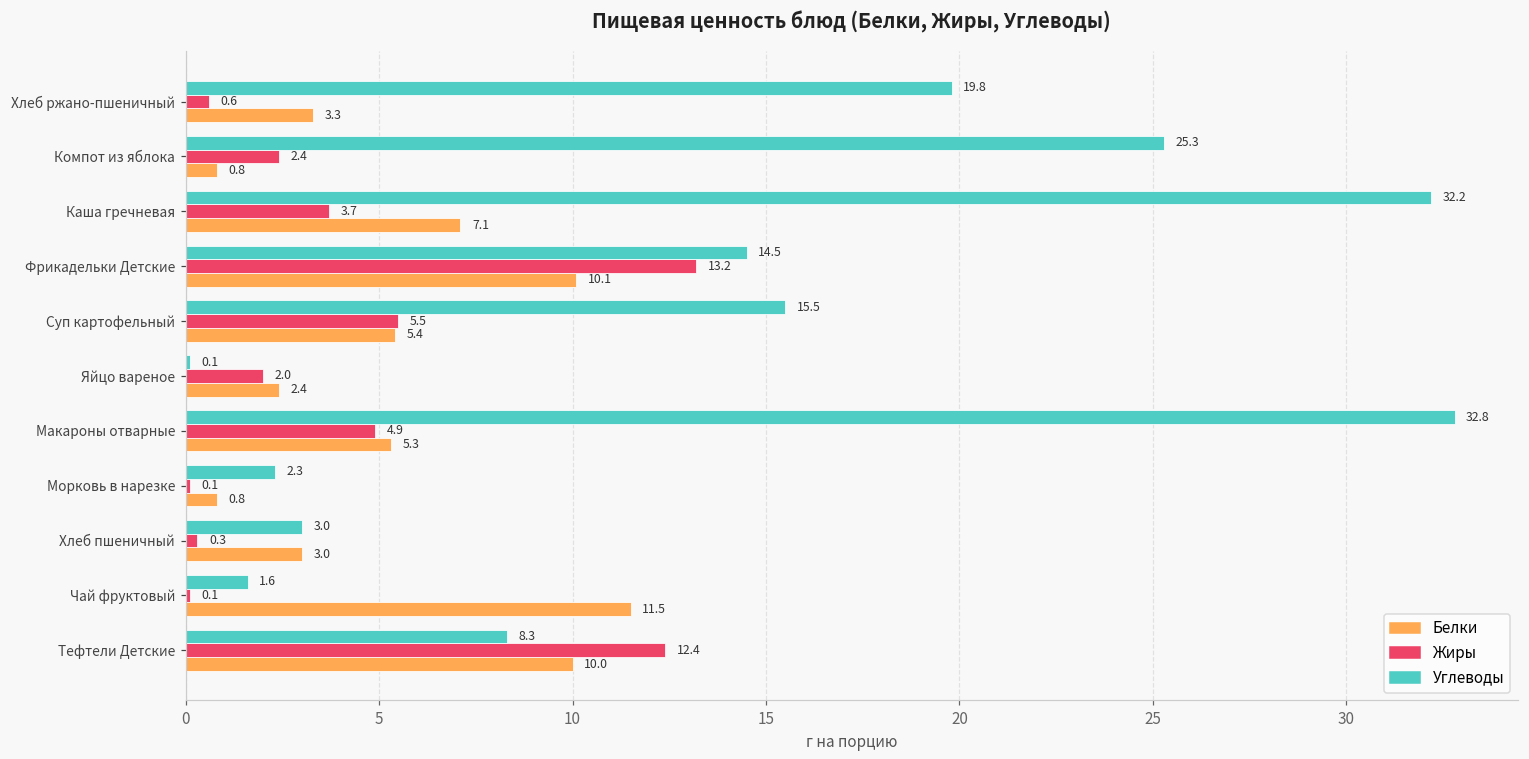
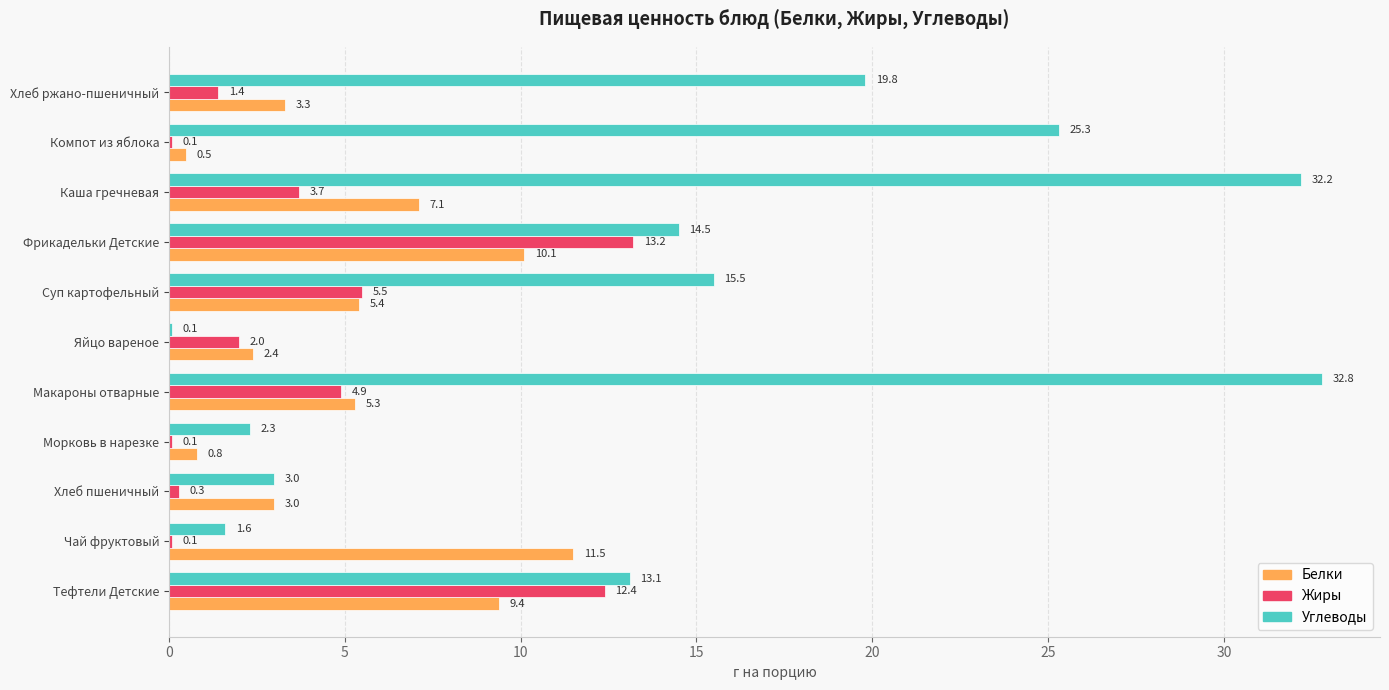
  {
    "Белки": {
      "Хлеб ржано-пшеничный": 3.3,
-     "Компот из яблока": 0.8,
+     "Компот из яблока": 0.5,
      "Каша гречневая": 7.1,
      "Фрикадельки Детские": 10.1,
      "Суп картофельный": 5.4,
      "Яйцо вареное": 2.4,
      "Макароны отварные": 5.3,
      "Морковь в нарезке": 0.8,
      "Хлеб пшеничный": 3.0,
      "Чай фруктовый": 11.5,
-     "Тефтели Детские": 10.0
+     "Тефтели Детские": 9.4
    },
    "Жиры": {
-     "Хлеб ржано-пшеничный": 0.6,
-     "Компот из яблока": 2.4,
+     "Хлеб ржано-пшеничный": 1.4,
+     "Компот из яблока": 0.1,
      "Каша гречневая": 3.7,
      "Фрикадельки Детские": 13.2,
      "Суп картофельный": 5.5,
      "Яйцо вареное": 2.0,
      "Макароны отварные": 4.9,
      "Морковь в нарезке": 0.1,
      "Хлеб пшеничный": 0.3,
      "Чай фруктовый": 0.1,
      "Тефтели Детские": 12.4
    },
    "Углеводы": {
      "Хлеб ржано-пшеничный": 19.8,
      "Компот из яблока": 25.3,
      "Каша гречневая": 32.2,
      "Фрикадельки Детские": 14.5,
      "Суп картофельный": 15.5,
      "Яйцо вареное": 0.1,
      "Макароны отварные": 32.8,
      "Морковь в нарезке": 2.3,
      "Хлеб пшеничный": 3.0,
      "Чай фруктовый": 1.6,
-     "Тефтели Детские": 8.3
+     "Тефтели Детские": 13.1
    }
  }
